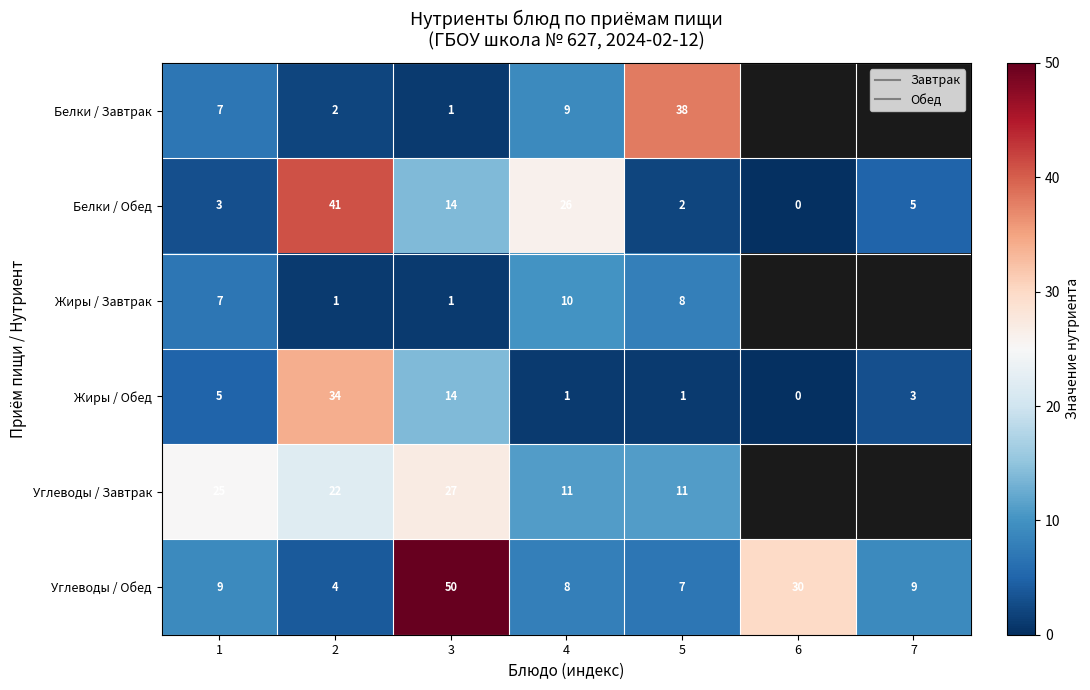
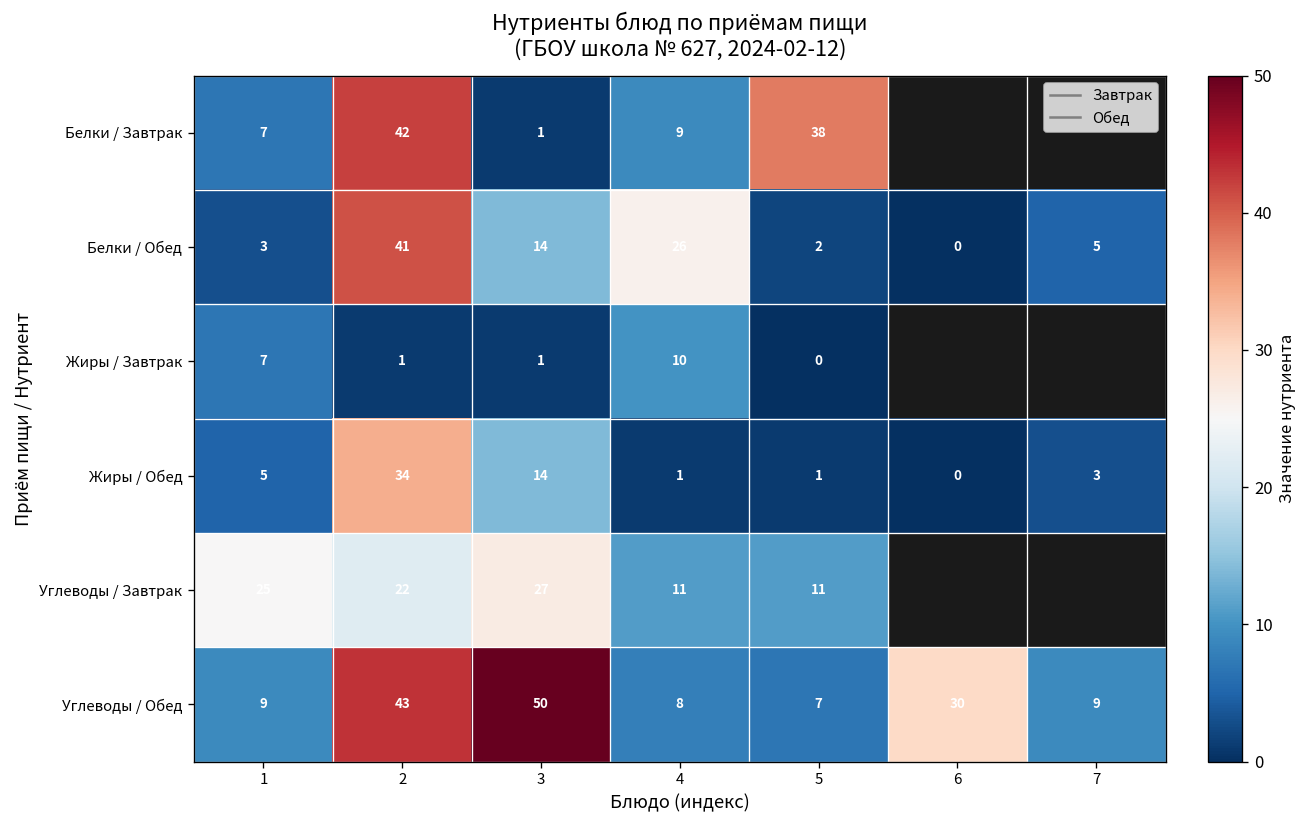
  {
    "Белки / Завтрак": {
      "1": 7,
-     "2": 2,
+     "2": 42,
      "3": 1,
      "4": 9,
      "5": 38
    },
    "Белки / Обед": {
      "1": 3,
      "2": 41,
      "3": 14,
      "5": 2,
      "6": 0,
      "7": 5
    },
    "Жиры / Завтрак": {
      "1": 7,
      "2": 1,
      "3": 1,
      "4": 10,
-     "5": 8
+     "5": 0
    },
    "Жиры / Обед": {
      "1": 5,
      "2": 34,
      "3": 14,
      "4": 1,
      "5": 1,
      "6": 0,
      "7": 3
    },
    "Углеводы / Завтрак": {
      "4": 11,
      "5": 11
    },
    "Углеводы / Обед": {
      "1": 9,
-     "2": 4,
+     "2": 43,
      "3": 50,
      "4": 8,
      "5": 7,
      "6": 30,
      "7": 9
    }
  }
